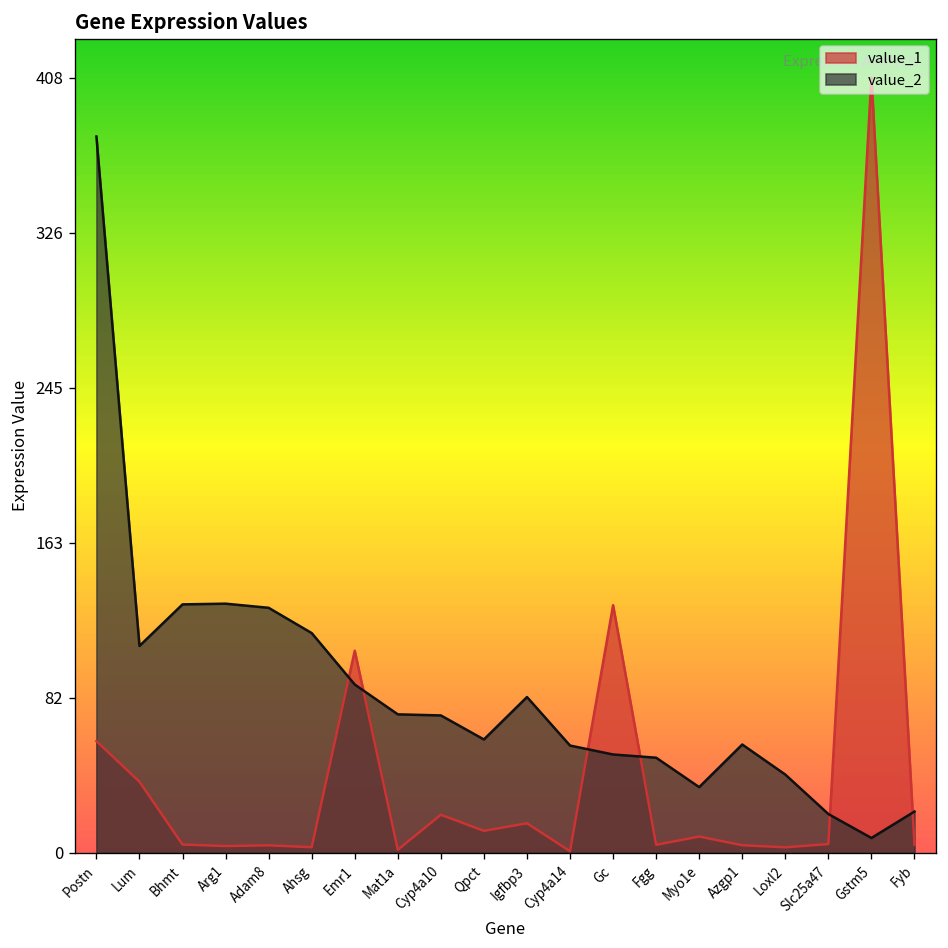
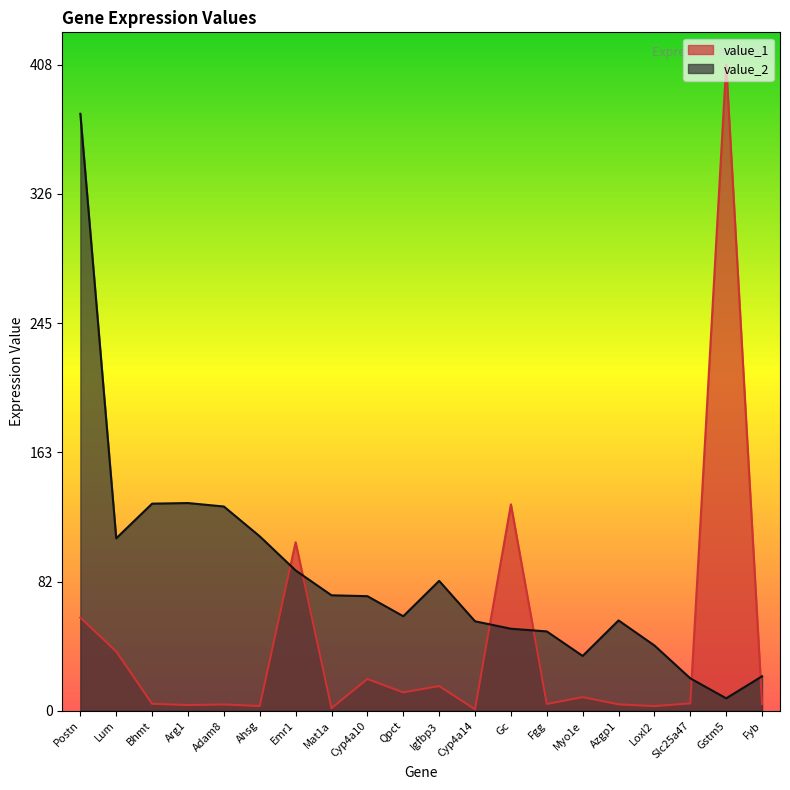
  {
    "value_1": {
      "Postn": 59,
      "Lum": 37,
      "Bhmt": 4,
      "Arg1": 4,
      "Adam8": 4,
      "Ahsg": 3,
      "Emr1": 106,
      "Mat1a": 2,
      "Cyp4a10": 20,
      "Qpct": 12,
      "Igfbp3": 16,
      "Cyp4a14": 1,
      "Gc": 130,
      "Fgg": 4,
      "Myo1e": 9,
      "Azgp1": 4,
      "Loxl2": 3,
      "Slc25a47": 5,
      "Fyb": 4
    },
    "value_2": {
      "Postn": 377,
      "Lum": 109,
      "Bhmt": 131,
      "Arg1": 131,
      "Adam8": 129,
-     "Ahsg": 116,
+     "Ahsg": 110,
      "Emr1": 89,
      "Mat1a": 73,
      "Cyp4a10": 72,
      "Qpct": 60,
      "Igfbp3": 82,
      "Cyp4a14": 56,
      "Gc": 52,
      "Fgg": 50,
      "Myo1e": 35,
      "Azgp1": 57,
      "Loxl2": 41,
      "Slc25a47": 20,
      "Gstm5": 8,
      "Fyb": 22
    }
  }
